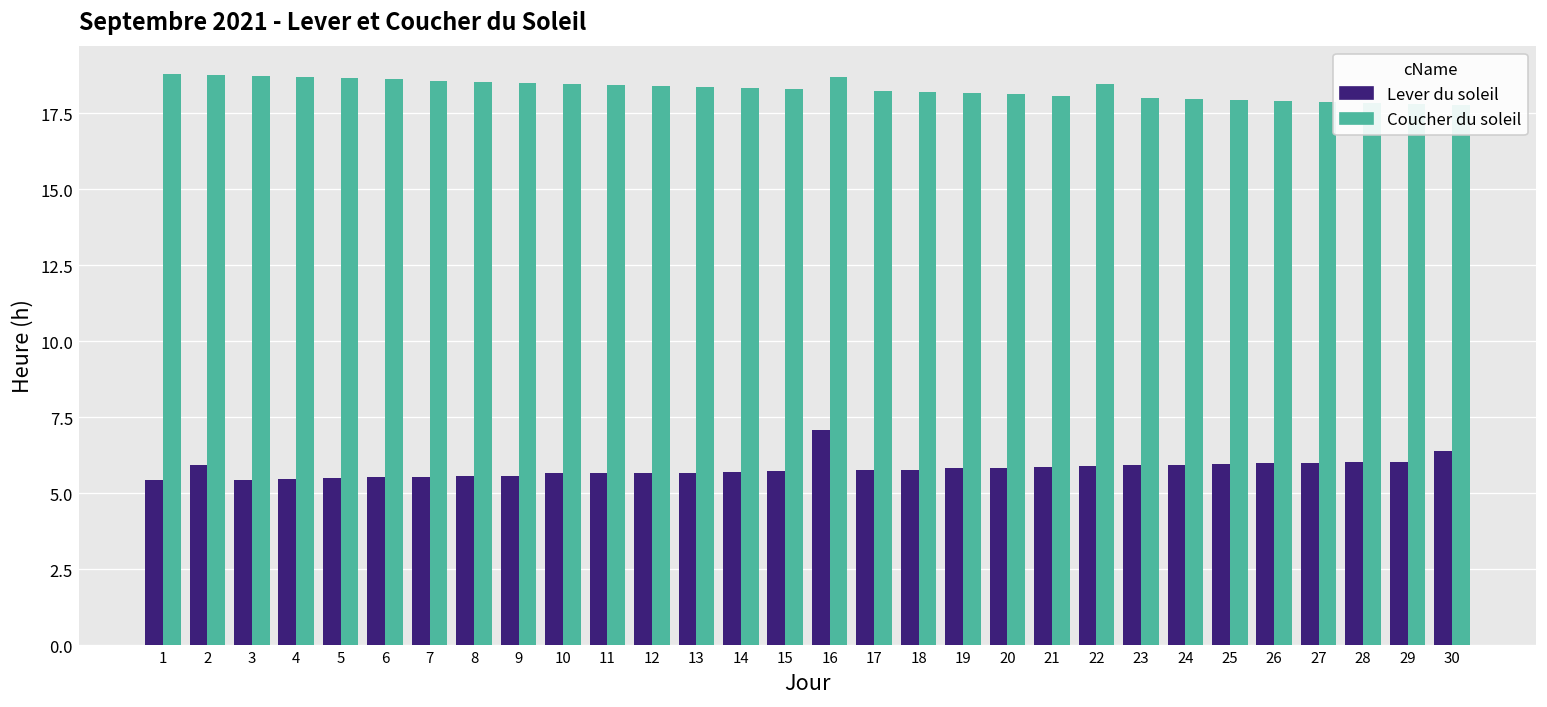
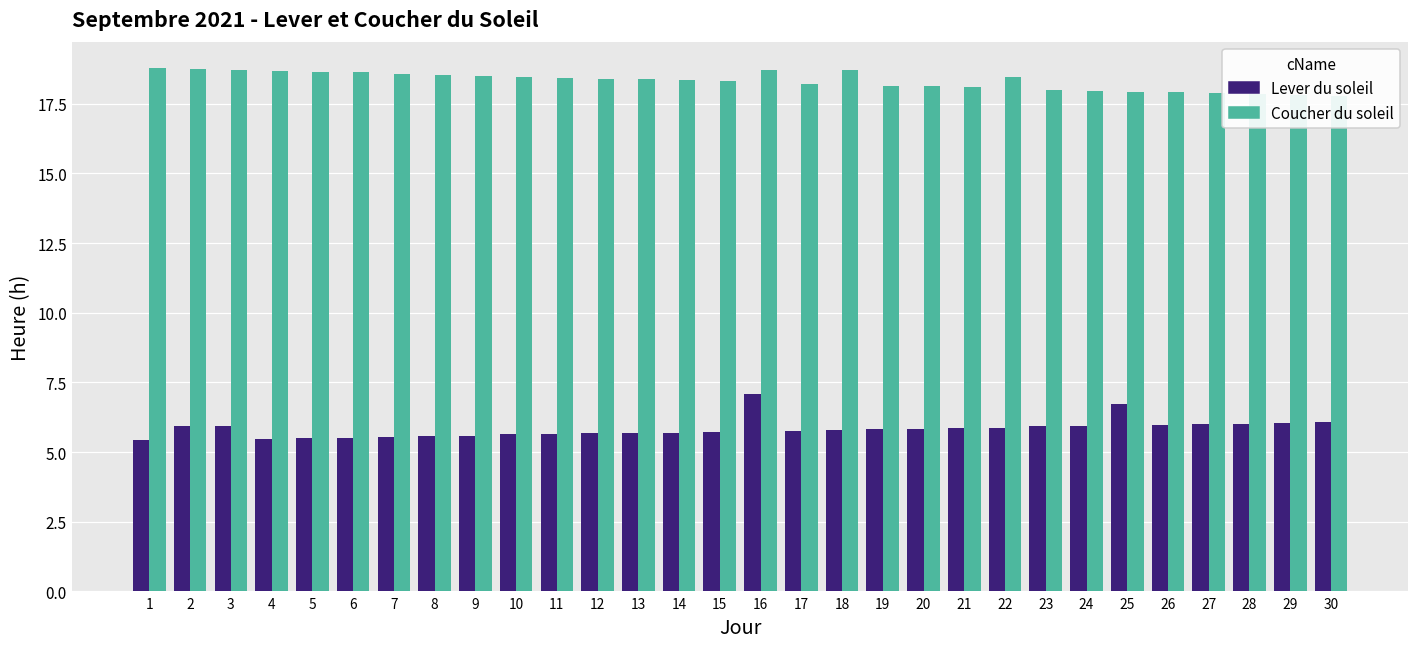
  {
    "Lever du soleil": {
      "1": 5.4,
      "2": 5.9,
-     "3": 5.5,
+     "3": 6.0,
      "4": 5.5,
      "5": 5.5,
      "6": 5.5,
      "7": 5.6,
      "8": 5.6,
      "9": 5.6,
      "10": 5.7,
      "11": 5.7,
      "12": 5.7,
      "13": 5.7,
      "14": 5.7,
      "15": 5.7,
      "16": 7.1,
      "17": 5.8,
      "18": 5.8,
      "19": 5.8,
      "20": 5.8,
      "21": 5.9,
      "22": 5.9,
      "23": 5.9,
      "24": 5.9,
-     "25": 6.0,
+     "25": 6.7,
      "26": 6.0,
      "27": 6.0,
      "28": 6.0,
      "29": 6.0,
-     "30": 6.4
+     "30": 6.1
    },
    "Coucher du soleil": {
      "1": 18.8,
      "2": 18.8,
      "3": 18.7,
      "4": 18.7,
      "5": 18.7,
      "6": 18.6,
      "7": 18.6,
      "8": 18.5,
      "9": 18.5,
      "10": 18.5,
      "11": 18.4,
      "12": 18.4,
      "13": 18.4,
      "14": 18.3,
      "15": 18.3,
      "16": 18.7,
      "17": 18.2,
-     "18": 18.2,
+     "18": 18.7,
      "19": 18.2,
      "20": 18.1,
      "21": 18.1,
      "22": 18.5,
      "23": 18.0,
      "24": 18.0,
      "25": 17.9,
      "26": 17.9,
      "27": 17.9
    }
  }
